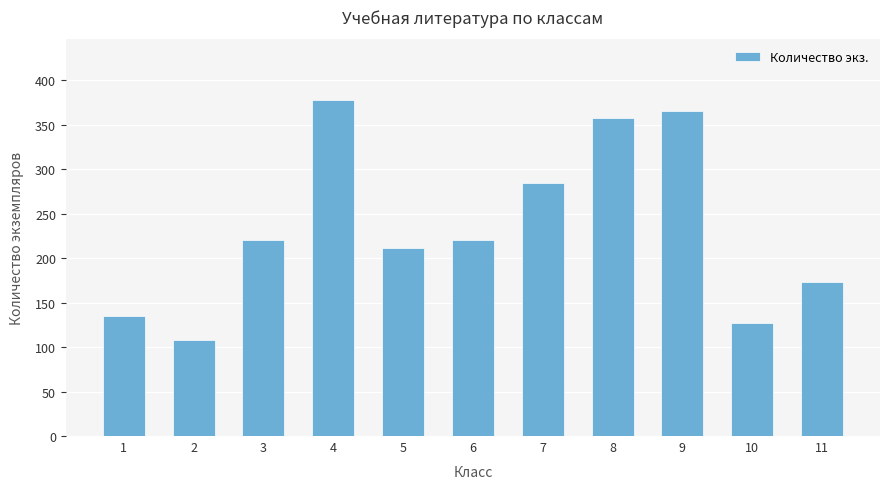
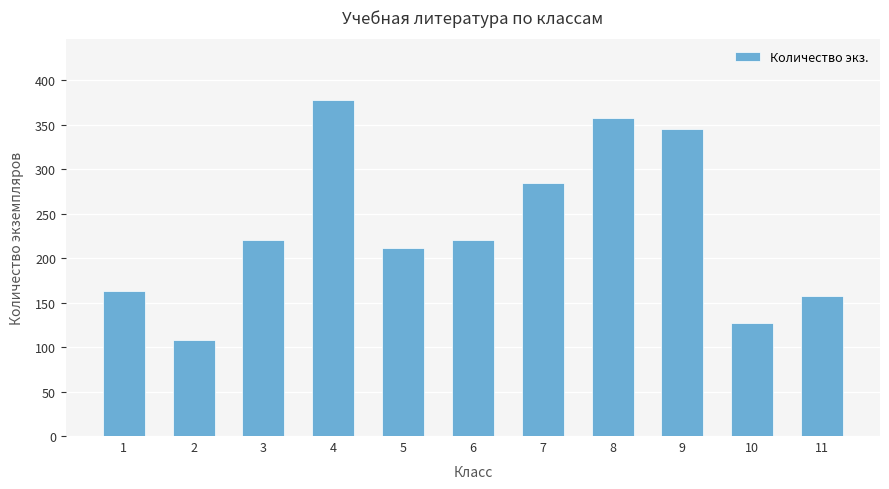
  {
-   "1": 140,
+   "1": 160,
    "2": 110,
    "3": 220,
    "4": 380,
    "5": 210,
    "6": 220,
    "7": 290,
    "8": 360,
-   "9": 370,
+   "9": 350,
    "10": 130,
-   "11": 170
+   "11": 160
  }
